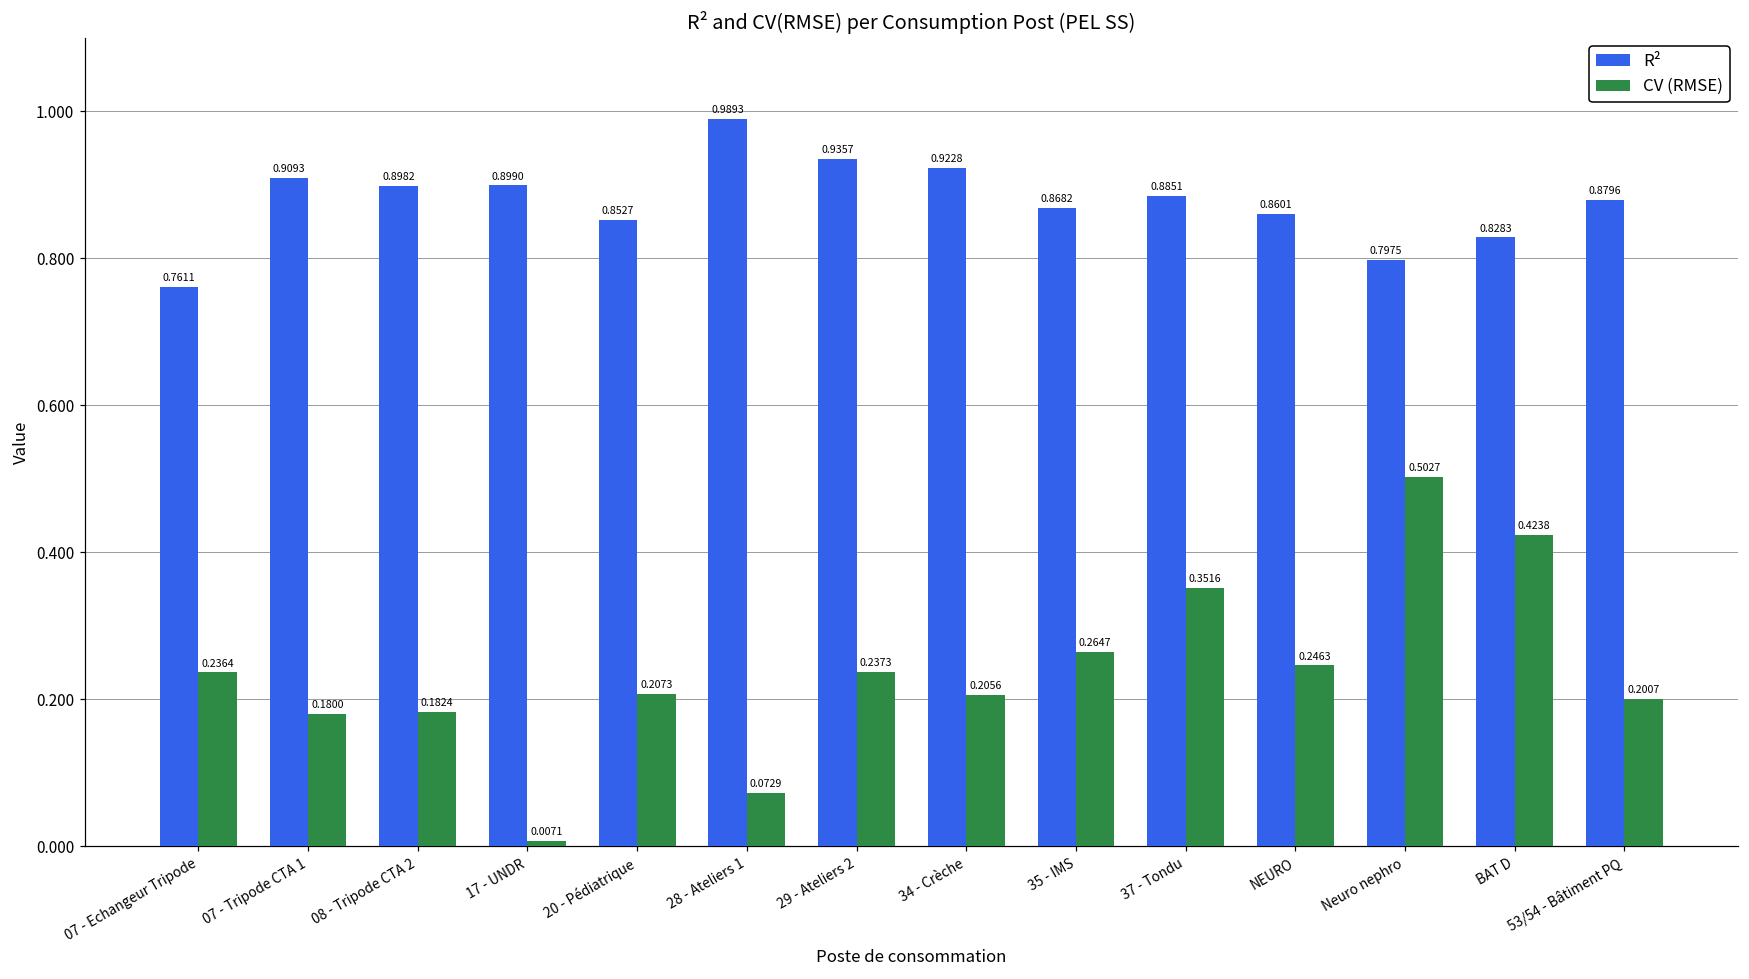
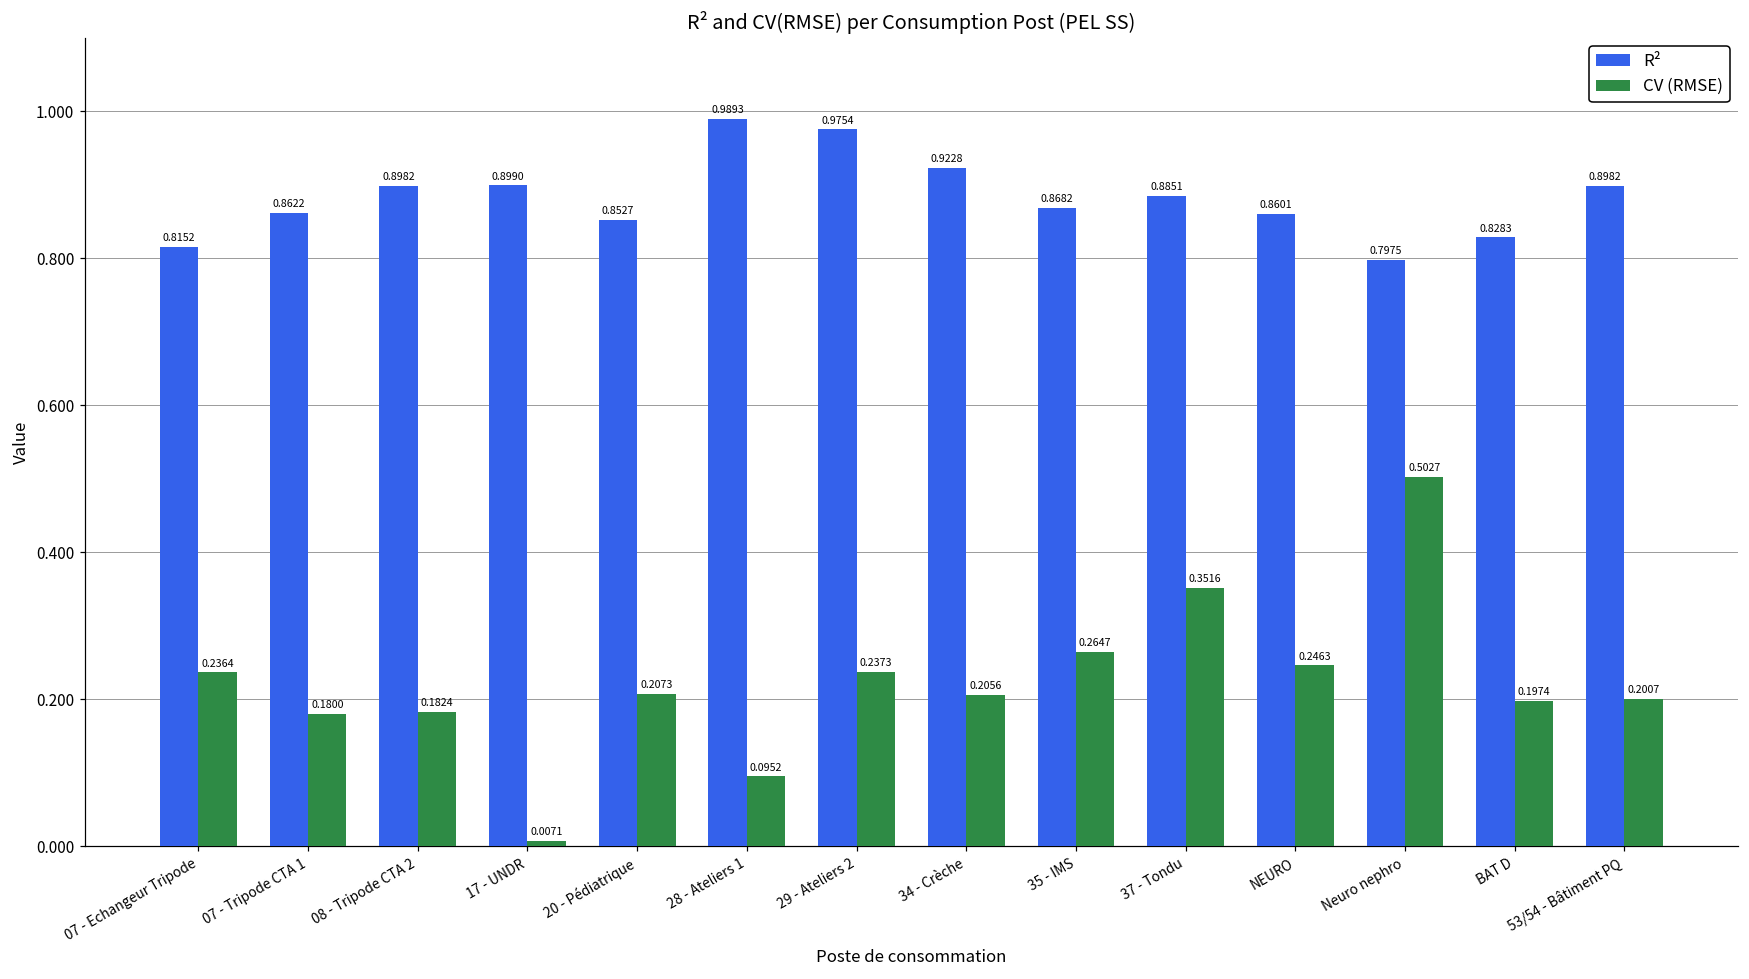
  {
    "R²": {
-     "07 - Echangeur Tripode": 0.7611,
-     "07 - Tripode CTA 1": 0.9093,
+     "07 - Echangeur Tripode": 0.8152,
+     "07 - Tripode CTA 1": 0.8622,
      "08 - Tripode CTA 2": 0.8982,
      "17 - UNDR": 0.8990,
      "20 - Pédiatrique": 0.8527,
      "28 - Ateliers 1": 0.9893,
-     "29 - Ateliers 2": 0.9357,
+     "29 - Ateliers 2": 0.9754,
      "34 - Crèche": 0.9228,
      "35 - IMS": 0.8682,
      "37 - Tondu": 0.8851,
      "NEURO": 0.8601,
      "Neuro nephro": 0.7975,
      "BAT D": 0.8283,
-     "53/54 - Bâtiment PQ": 0.8796
+     "53/54 - Bâtiment PQ": 0.8982
    },
    "CV (RMSE)": {
      "07 - Echangeur Tripode": 0.2364,
      "07 - Tripode CTA 1": 0.1800,
      "08 - Tripode CTA 2": 0.1824,
      "17 - UNDR": 0.0071,
      "20 - Pédiatrique": 0.2073,
-     "28 - Ateliers 1": 0.0729,
+     "28 - Ateliers 1": 0.0952,
      "29 - Ateliers 2": 0.2373,
      "34 - Crèche": 0.2056,
      "35 - IMS": 0.2647,
      "37 - Tondu": 0.3516,
      "NEURO": 0.2463,
      "Neuro nephro": 0.5027,
-     "BAT D": 0.4238,
+     "BAT D": 0.1974,
      "53/54 - Bâtiment PQ": 0.2007
    }
  }
